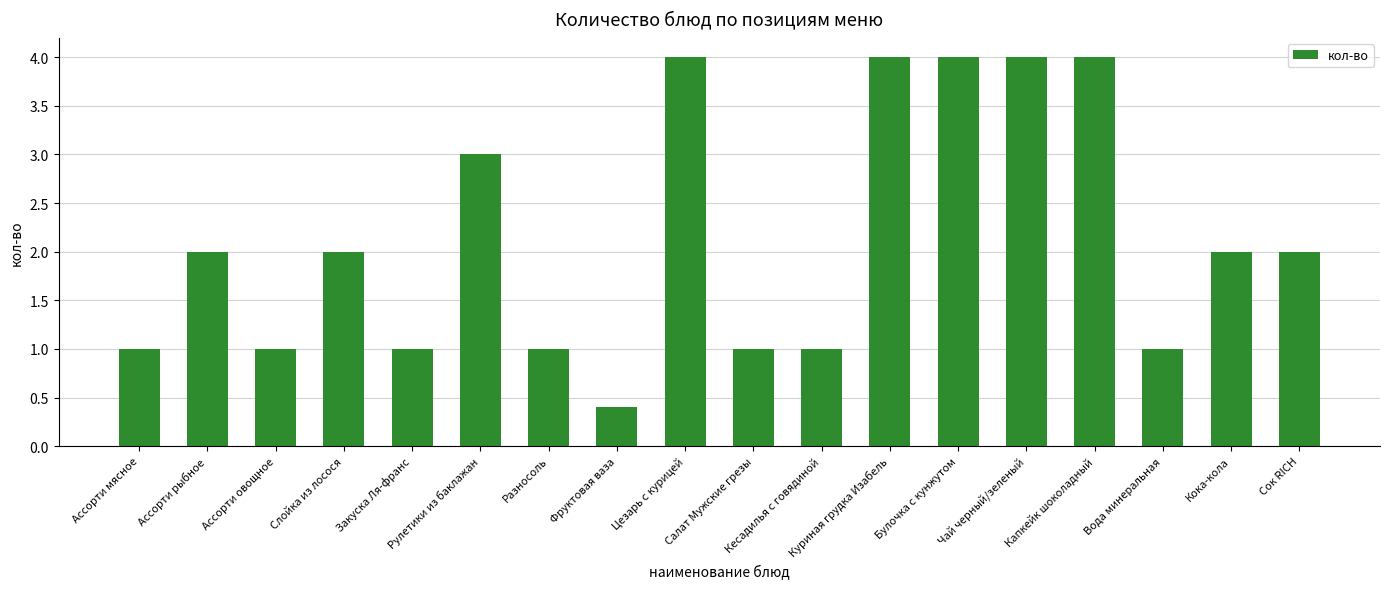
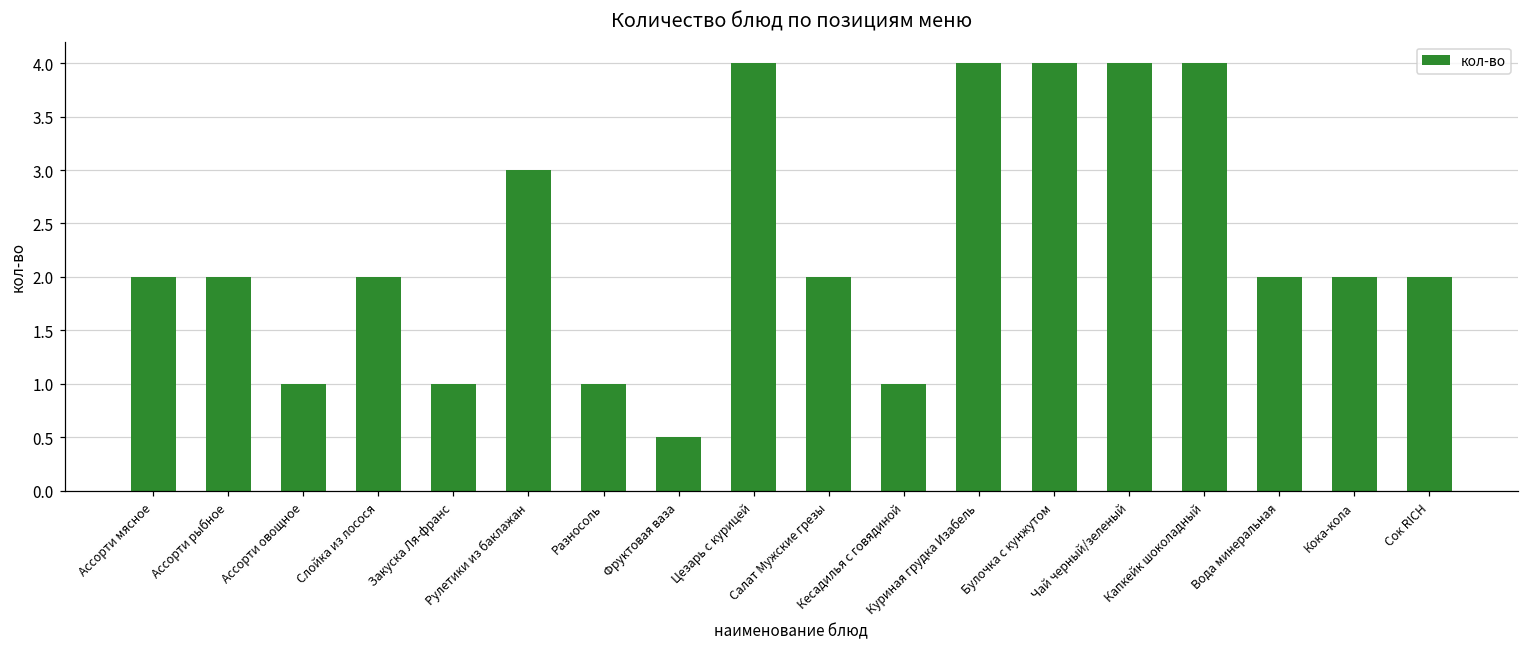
  {
-   "Ассорти мясное": 1,
+   "Ассорти мясное": 2,
    "Ассорти рыбное": 2.0,
    "Ассорти овощное": 1.0,
    "Слойка из лосося": 2.0,
    "Закуска Ля-франс": 1.0,
    "Рулетики из баклажан": 3.0,
    "Разносоль": 1.0,
-   "Фруктовая ваза": 0.4,
+   "Фруктовая ваза": 0.5,
    "Цезарь с курицей": 4.0,
-   "Салат Мужские грезы": 1,
+   "Салат Мужские грезы": 2,
    "Кесадилья с говядиной": 1.0,
    "Куриная грудка Изабель": 4.0,
    "Булочка с кунжутом": 4.0,
    "Чай черный/зеленый": 4.0,
    "Капкейк шоколадный": 4.0,
-   "Вода минеральная": 1,
+   "Вода минеральная": 2,
    "Кока-кола": 2.0,
    "Сок RICH": 2.0
  }
